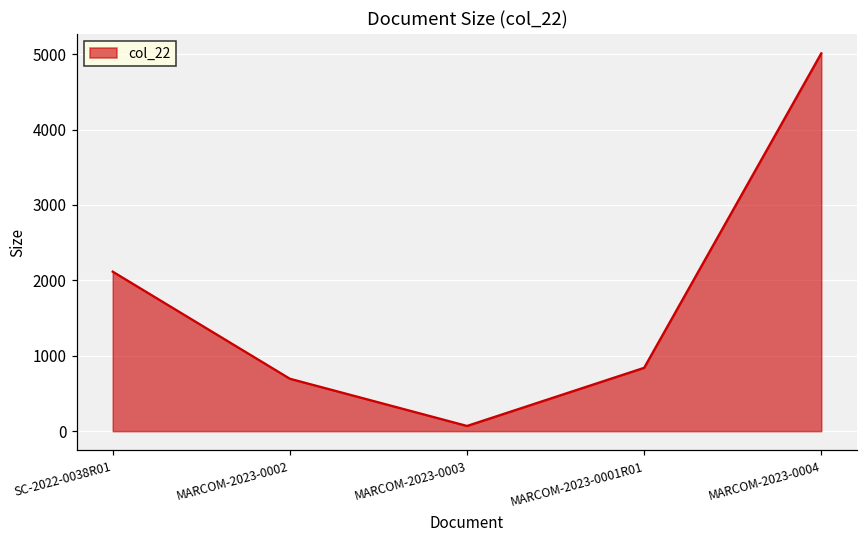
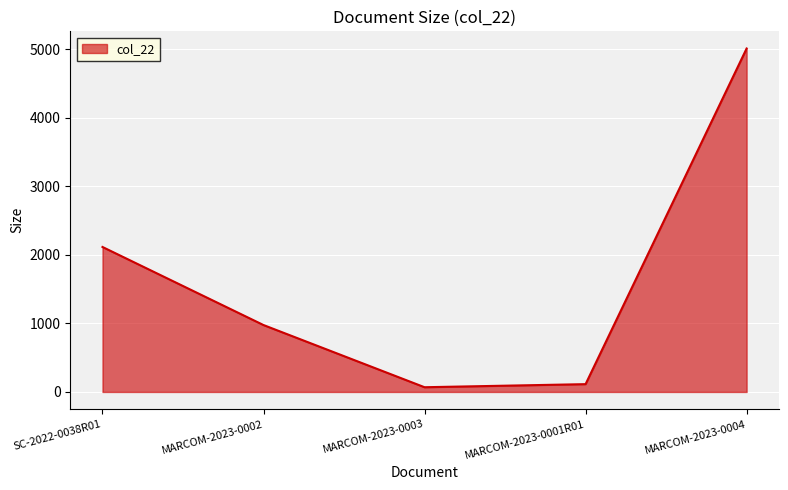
  {
    "SC-2022-0038R01": 2100,
-   "MARCOM-2023-0002": 700,
+   "MARCOM-2023-0002": 1000,
    "MARCOM-2023-0003": 100,
-   "MARCOM-2023-0001R01": 800,
+   "MARCOM-2023-0001R01": 100,
    "MARCOM-2023-0004": 5000
  }
